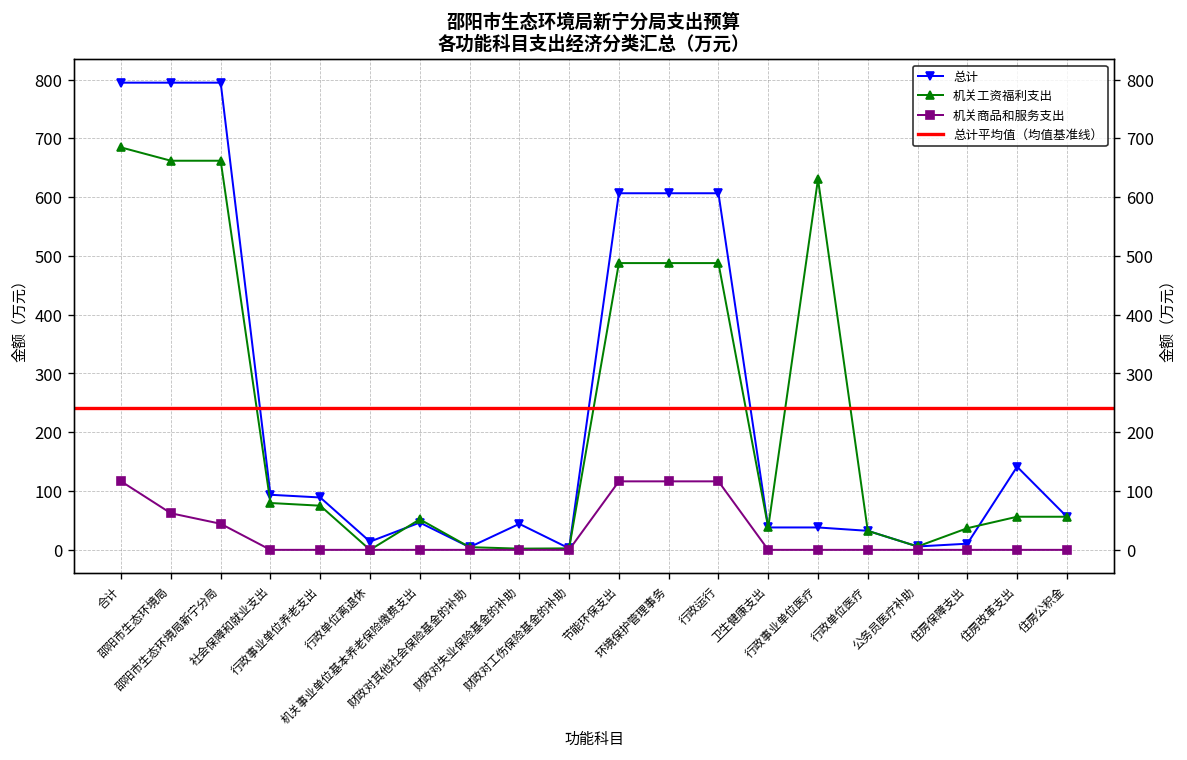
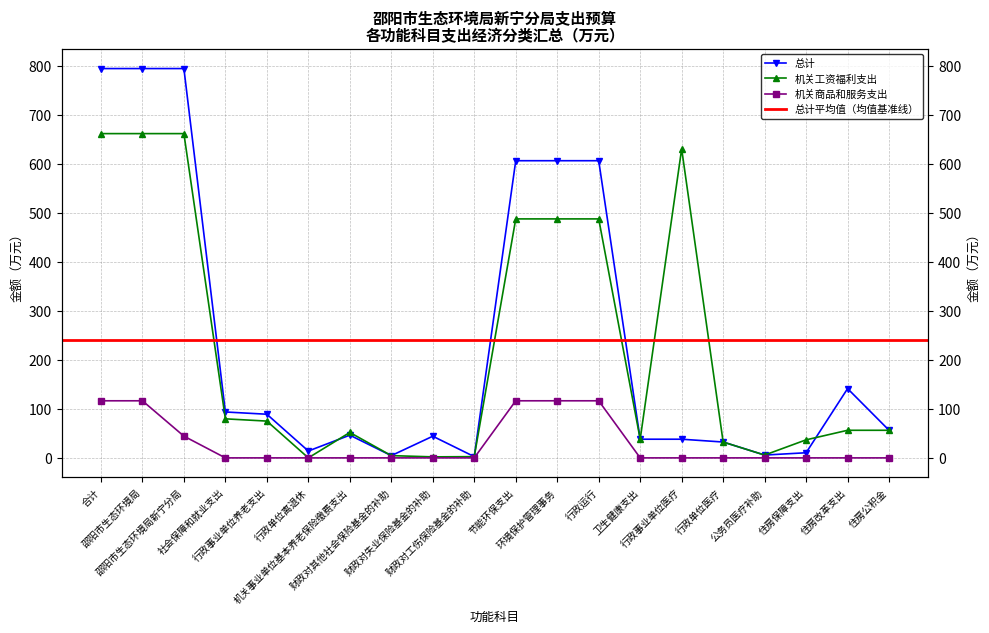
  {
    "总计": {
      "合计": 790,
      "邵阳市生态环境局": 790,
      "邵阳市生态环境局新宁分局": 790,
      "社会保障和就业支出": 90,
      "行政事业单位养老支出": 90,
      "行政单位离退休": 10,
      "机关事业单位基本养老保险缴费支出": 50,
      "财政对失业保险基金的补助": 40,
      "节能环保支出": 610,
      "环境保护管理事务": 610,
      "行政运行": 610,
      "行政事业单位医疗": 40,
      "住房保障支出": 10,
      "住房改革支出": 140
    },
    "机关工资福利支出": {
-     "合计": 680,
+     "合计": 660,
      "邵阳市生态环境局": 660,
      "邵阳市生态环境局新宁分局": 660,
      "社会保障和就业支出": 80,
      "行政事业单位养老支出": 80,
      "机关事业单位基本养老保险缴费支出": 50,
      "节能环保支出": 490,
      "环境保护管理事务": 490,
      "行政运行": 490,
      "行政事业单位医疗": 630,
      "住房保障支出": 40,
      "住房改革支出": 60
    },
    "机关商品和服务支出": {
      "合计": 120,
-     "邵阳市生态环境局": 60,
+     "邵阳市生态环境局": 120,
      "邵阳市生态环境局新宁分局": 40,
      "社会保障和就业支出": 0,
      "行政事业单位养老支出": 0,
      "机关事业单位基本养老保险缴费支出": 0,
      "节能环保支出": 120,
      "环境保护管理事务": 120,
      "行政运行": 120,
      "卫生健康支出": 0,
      "行政事业单位医疗": 0,
      "行政单位医疗": 0,
      "公务员医疗补助": 0,
      "住房保障支出": 0,
      "住房改革支出": 0,
      "住房公积金": 0
    }
  }
